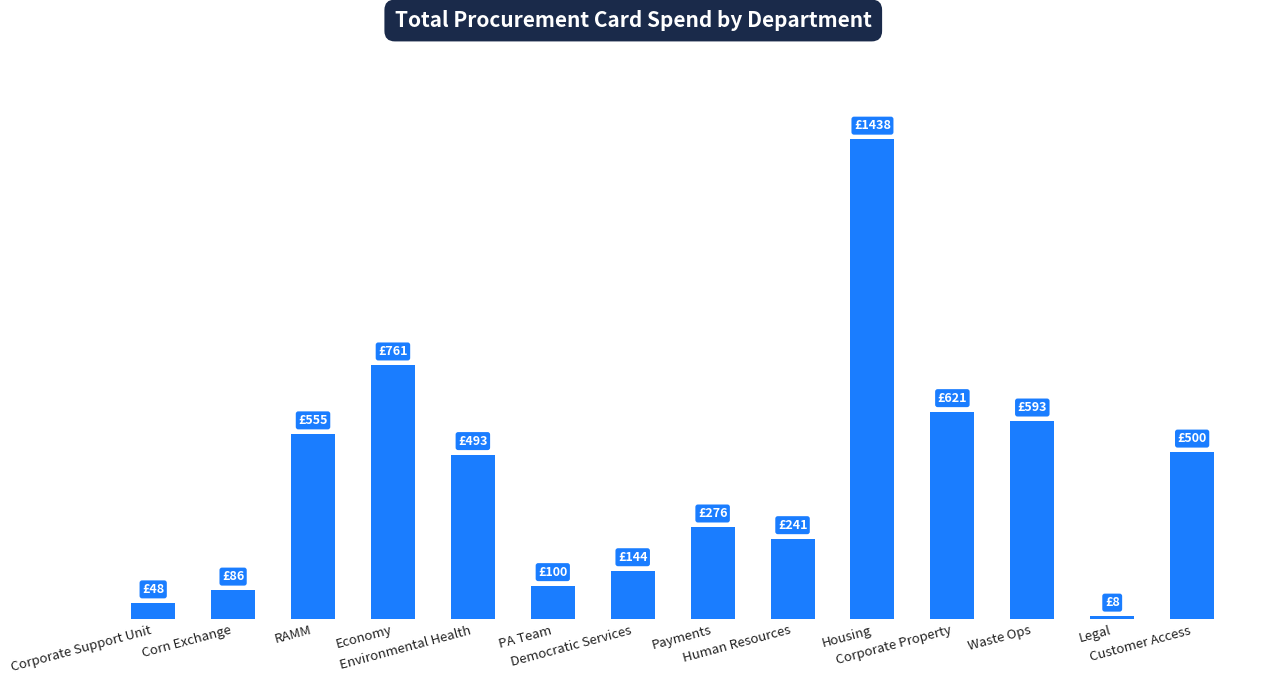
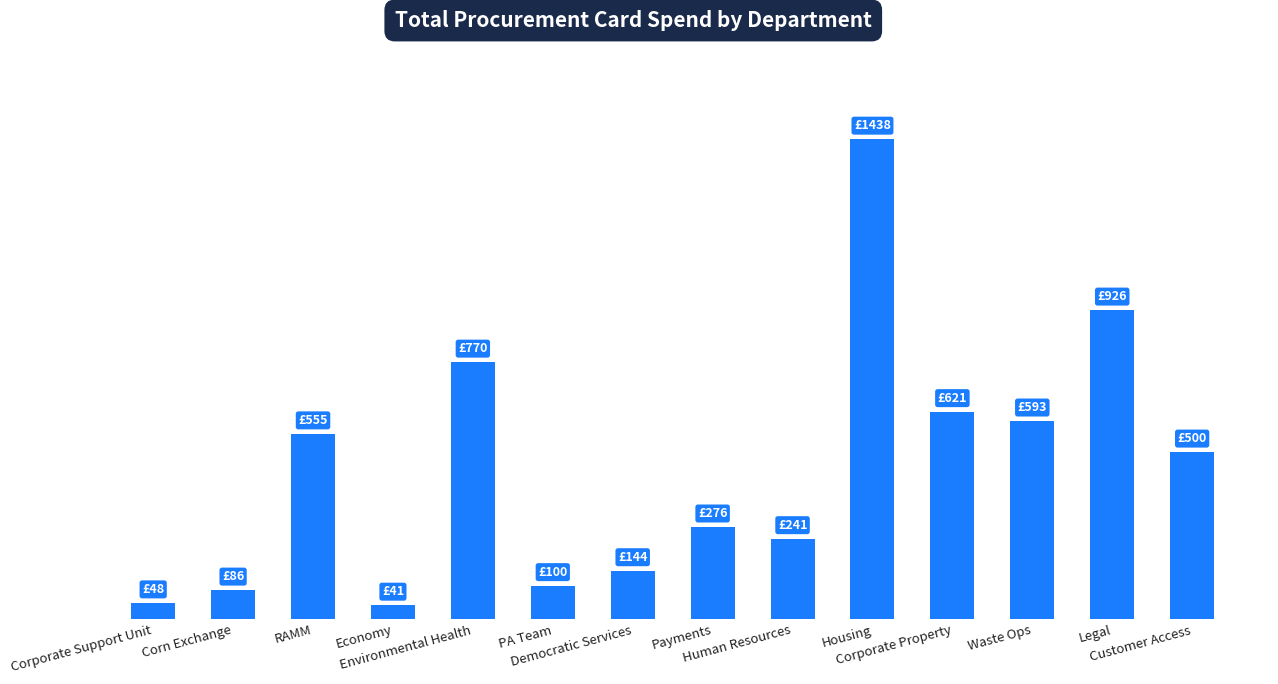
  {
-   "Economy": "£761",
-   "Environmental Health": "£493",
-   "Legal": "£8"
+   "Economy": "£41",
+   "Environmental Health": "£770",
+   "Legal": "£926"
  }
